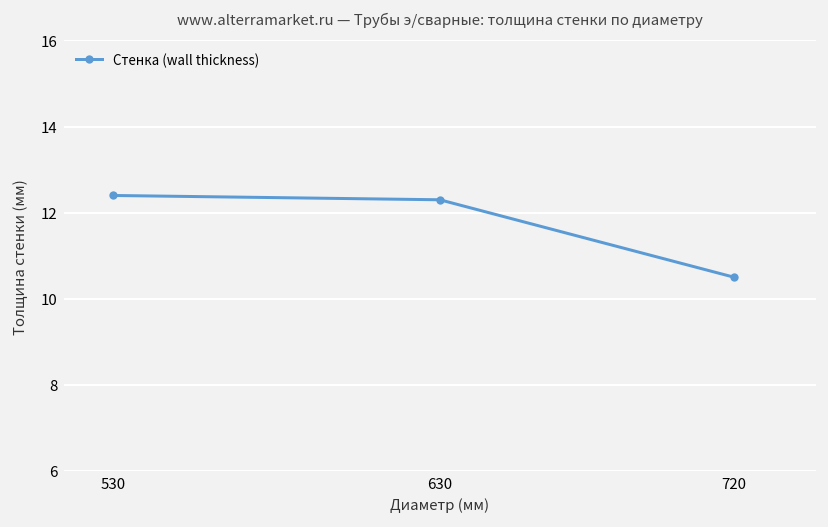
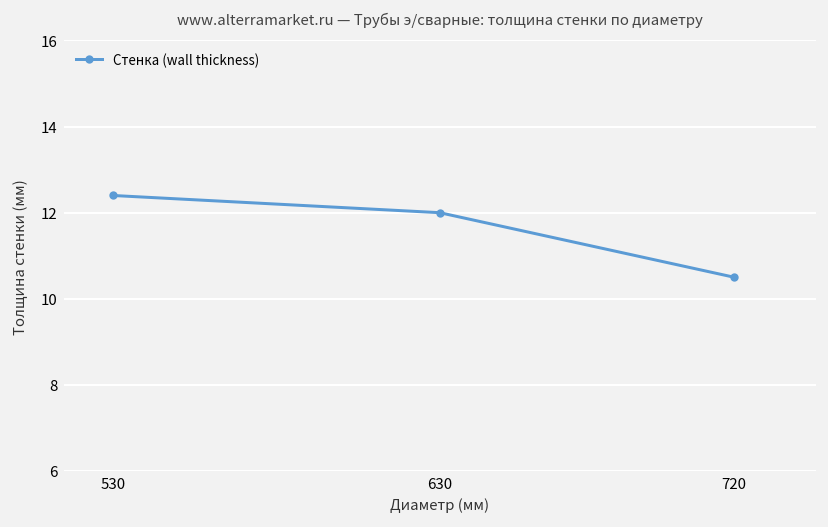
  {
    "530": 12.4,
-   "630": 12.3,
+   "630": 12.0,
    "720": 10.5
  }
